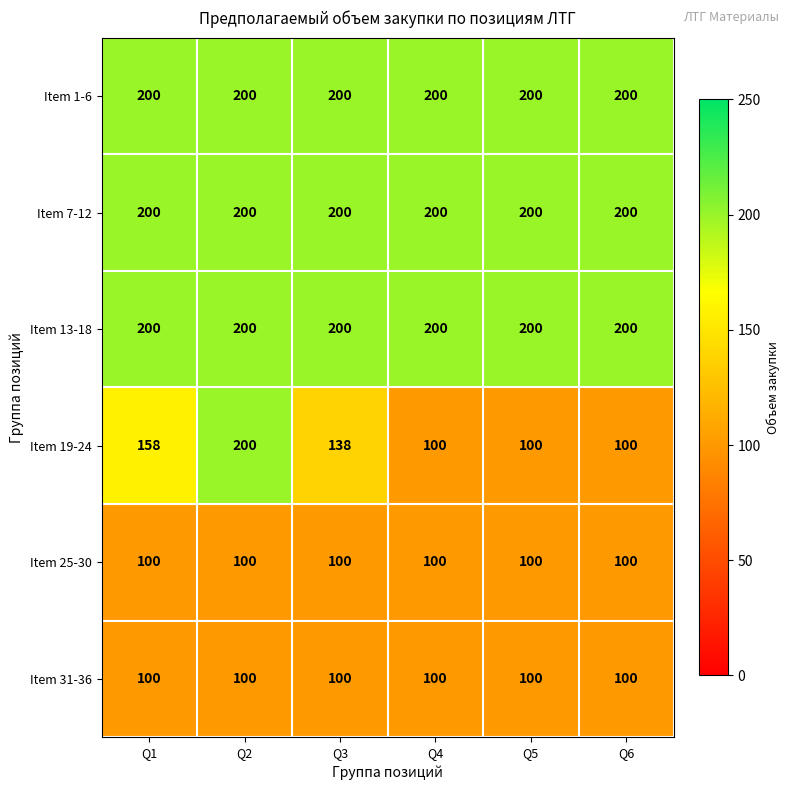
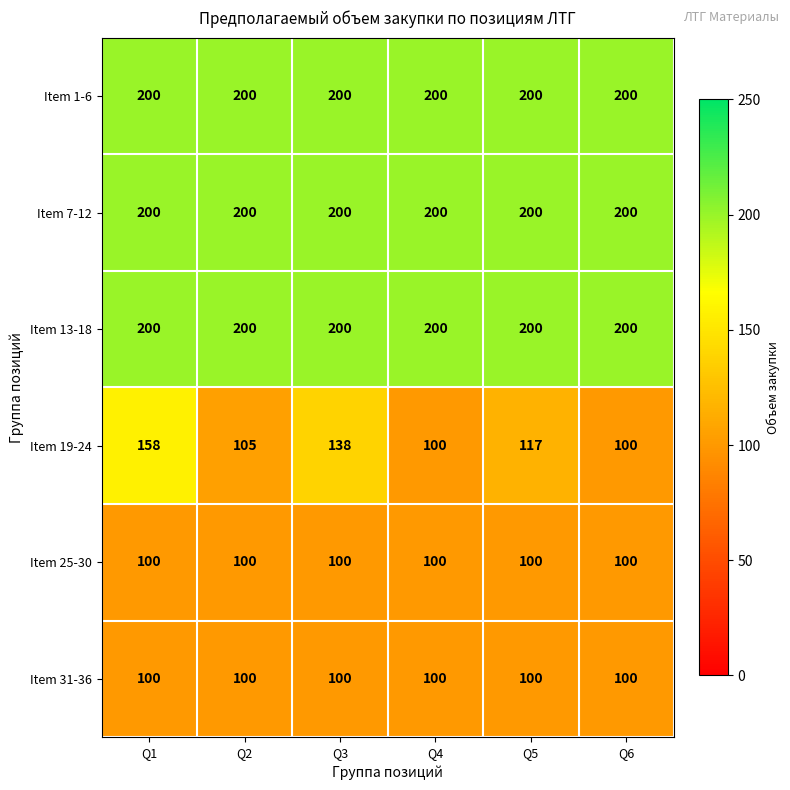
  {
    "Item 1-6": {
      "Q1": 200,
      "Q2": 200,
      "Q3": 200,
      "Q4": 200,
      "Q5": 200,
      "Q6": 200
    },
    "Item 7-12": {
      "Q1": 200,
      "Q2": 200,
      "Q3": 200,
      "Q4": 200,
      "Q5": 200,
      "Q6": 200
    },
    "Item 13-18": {
      "Q1": 200,
      "Q2": 200,
      "Q3": 200,
      "Q4": 200,
      "Q5": 200,
      "Q6": 200
    },
    "Item 19-24": {
      "Q1": 158,
-     "Q2": 200,
+     "Q2": 105,
      "Q3": 138,
      "Q4": 100,
-     "Q5": 100,
+     "Q5": 117,
      "Q6": 100
    },
    "Item 25-30": {
      "Q1": 100,
      "Q2": 100,
      "Q3": 100,
      "Q4": 100,
      "Q5": 100,
      "Q6": 100
    },
    "Item 31-36": {
      "Q1": 100,
      "Q2": 100,
      "Q3": 100,
      "Q4": 100,
      "Q5": 100,
      "Q6": 100
    }
  }
